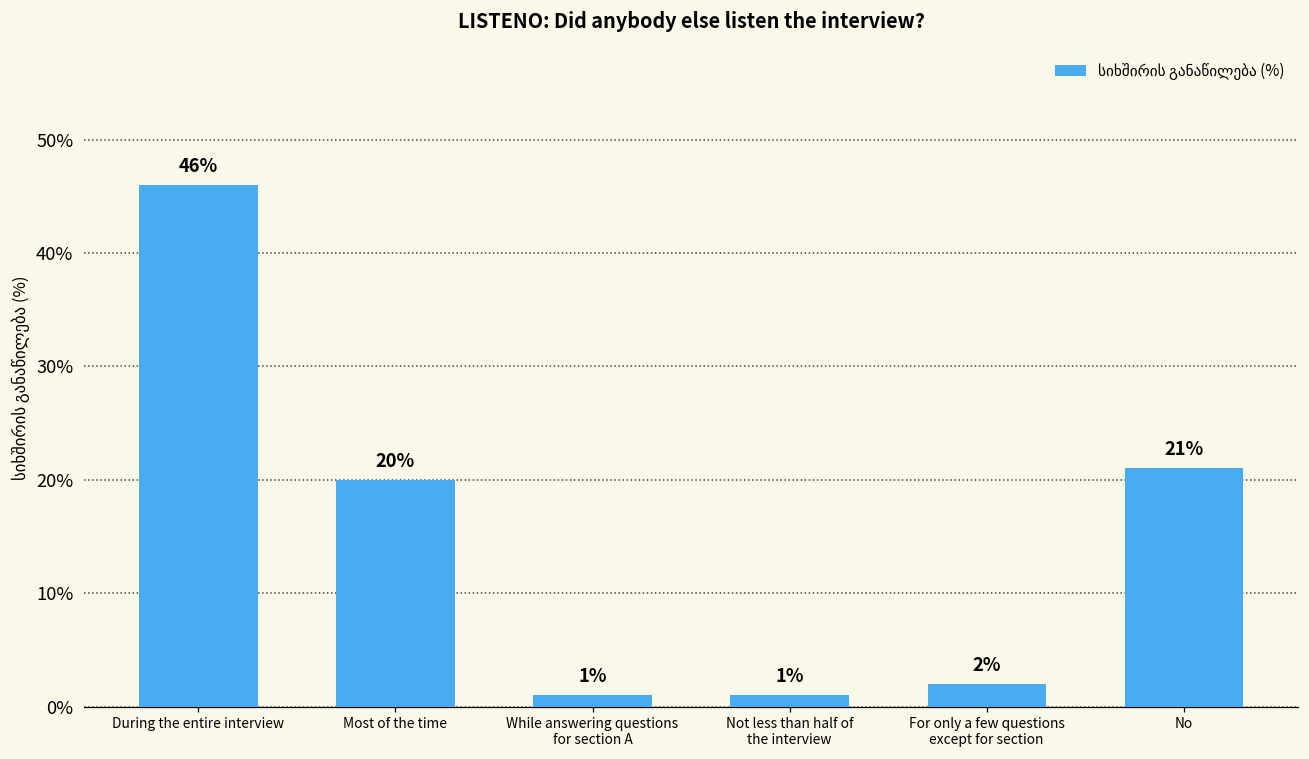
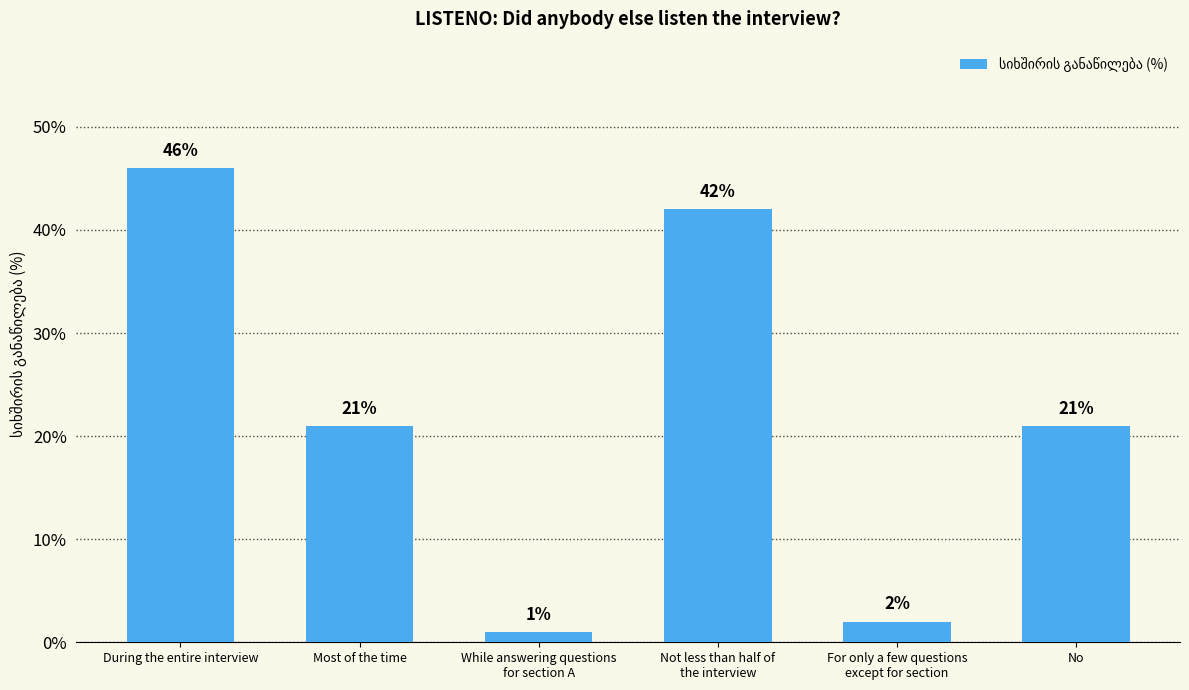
  {
    "During the entire interview": "46%",
-   "Most of the time": "20%",
+   "Most of the time": "21%",
    "While answering questions for section A": "1%",
-   "Not less than half of the interview": "1%",
+   "Not less than half of the interview": "42%",
    "For only a few questions except for section": "2%",
    "No": "21%"
  }
